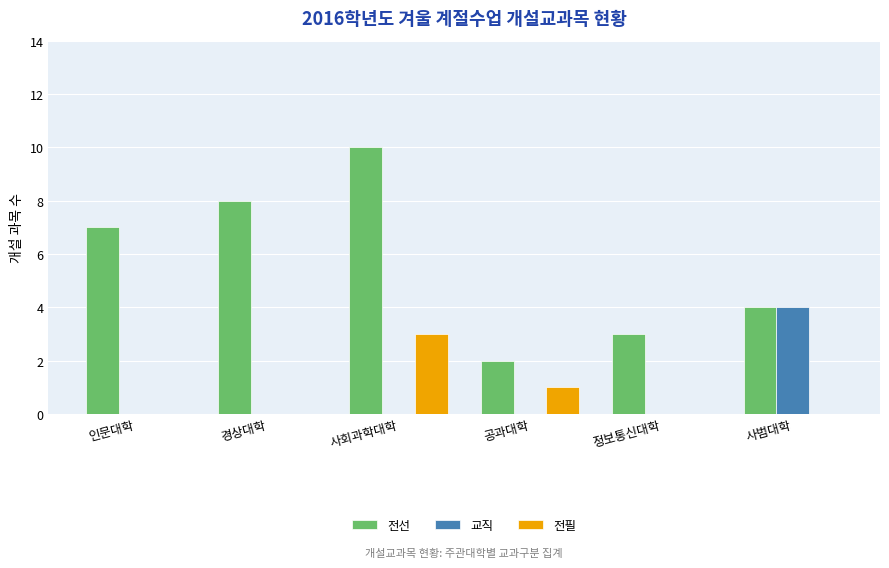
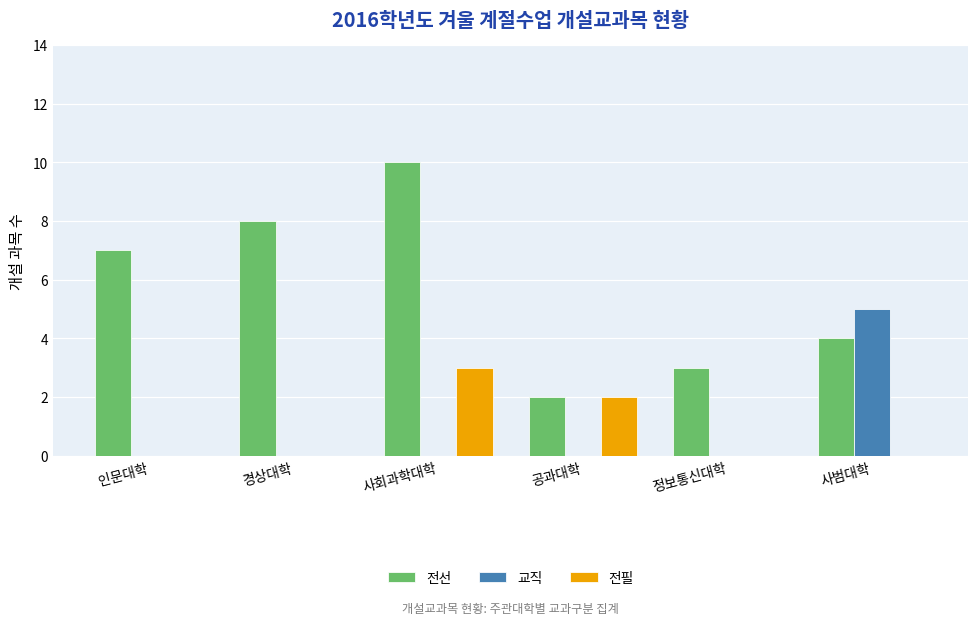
  {
    "전선": {
      "인문대학": 7,
      "경상대학": 8,
      "사회과학대학": 10,
      "공과대학": 2,
      "정보통신대학": 3,
      "사범대학": 4
    },
    "교직": {
      "인문대학": 0,
      "경상대학": 0,
      "사회과학대학": 0,
      "공과대학": 0,
      "정보통신대학": 0,
-     "사범대학": 4
+     "사범대학": 5
    },
    "전필": {
      "인문대학": 0,
      "경상대학": 0,
      "사회과학대학": 3,
-     "공과대학": 1,
+     "공과대학": 2,
      "정보통신대학": 0,
      "사범대학": 0
    }
  }
